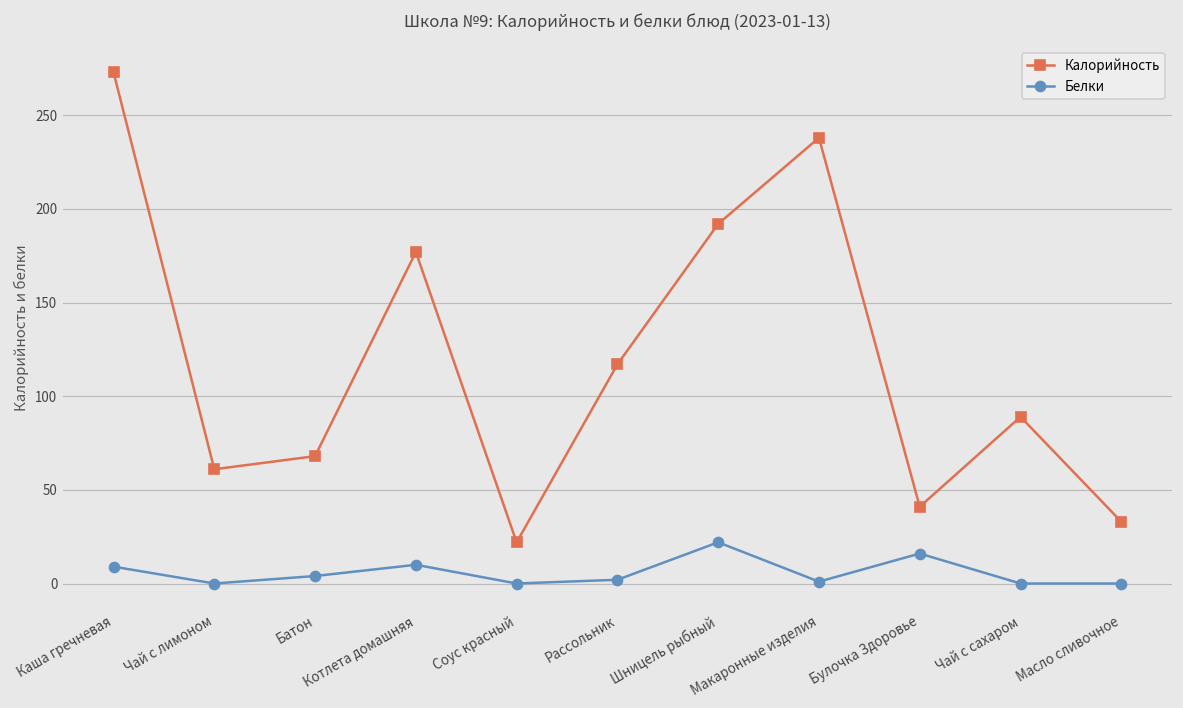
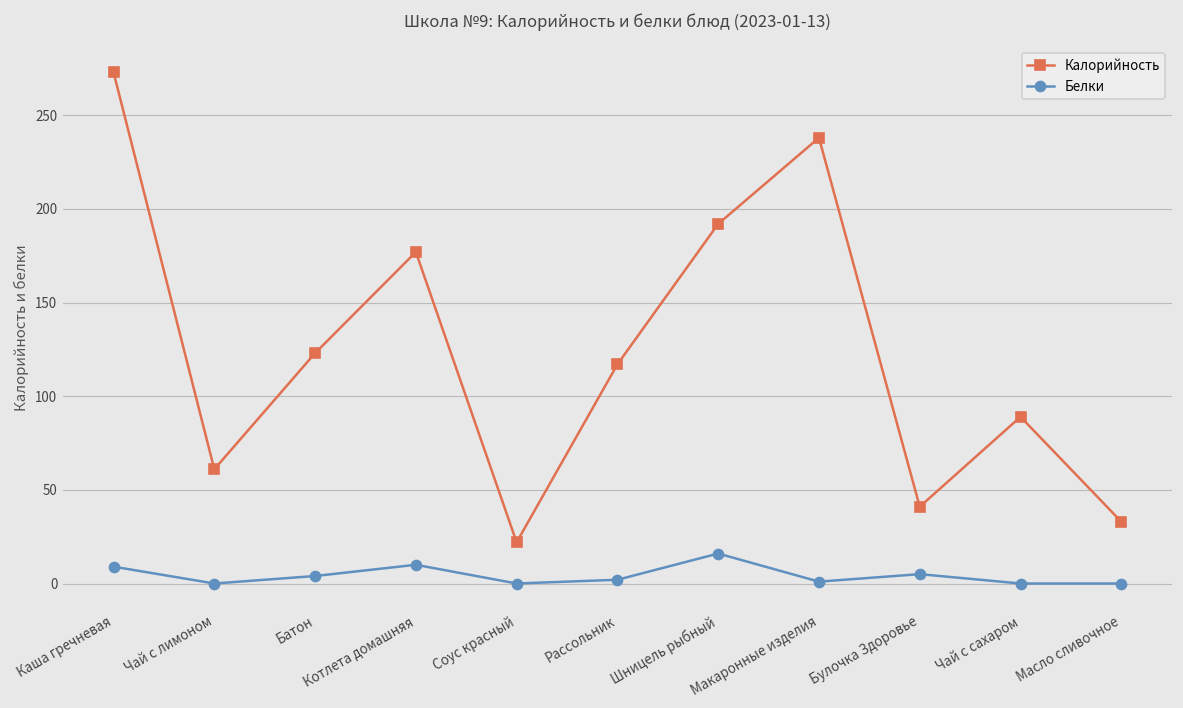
  {
    "Калорийность": {
      "Каша гречневая": 273,
      "Чай с лимоном": 61,
-     "Батон": 68,
+     "Батон": 123,
      "Котлета домашняя": 177,
      "Соус красный": 22,
      "Рассольник": 117,
      "Шницель рыбный": 192,
      "Макаронные изделия": 238,
      "Булочка Здоровье": 41,
      "Чай с сахаром": 89,
      "Масло сливочное": 33
    },
    "Белки": {
      "Каша гречневая": 9,
      "Чай с лимоном": 0,
      "Батон": 4,
      "Котлета домашняя": 10,
      "Соус красный": 0,
      "Рассольник": 2,
-     "Шницель рыбный": 22,
+     "Шницель рыбный": 16,
      "Макаронные изделия": 1,
-     "Булочка Здоровье": 16,
+     "Булочка Здоровье": 5,
      "Чай с сахаром": 0,
      "Масло сливочное": 0
    }
  }
